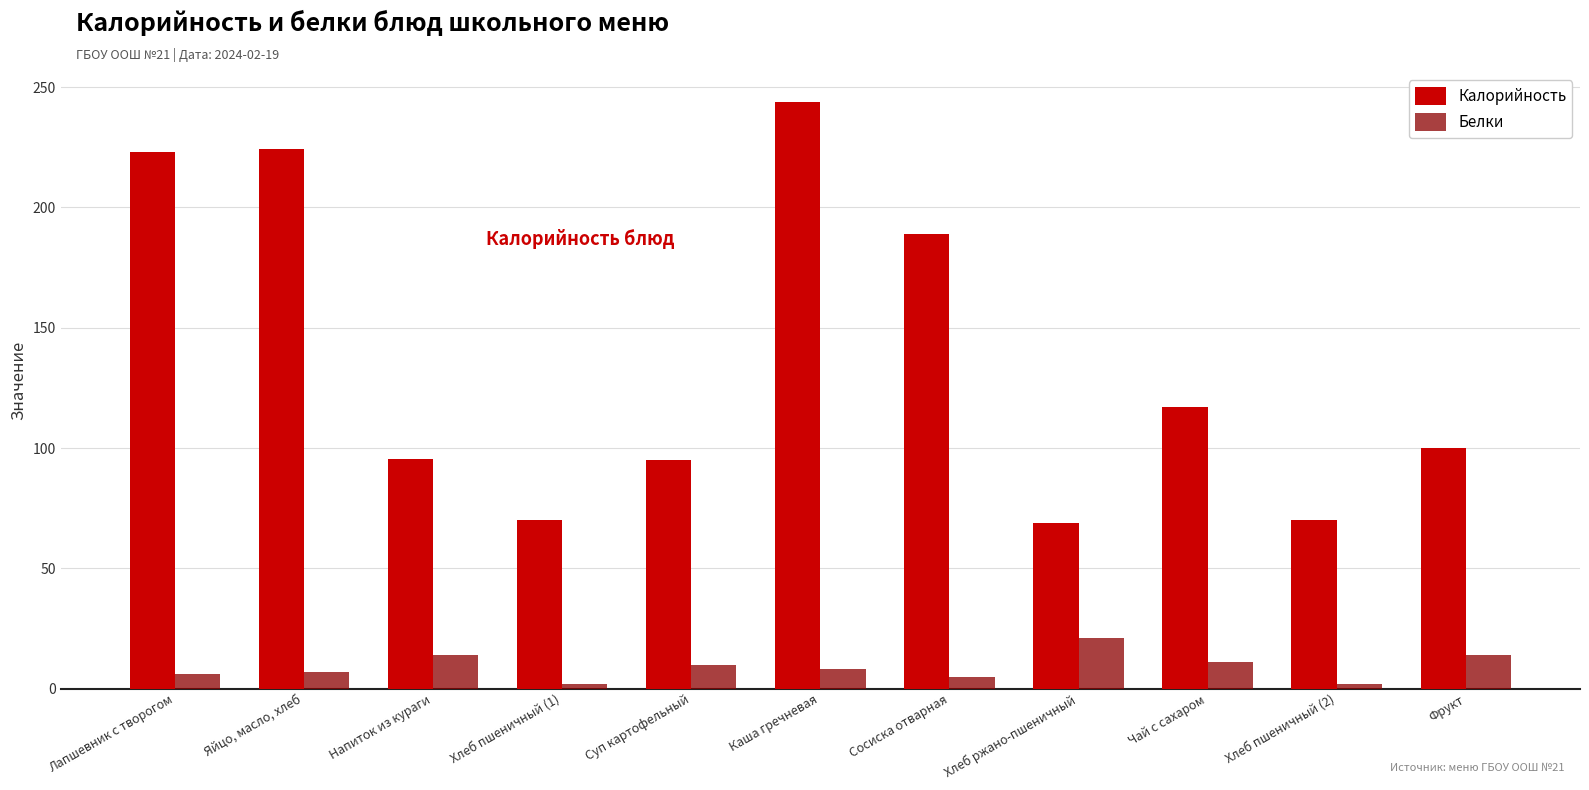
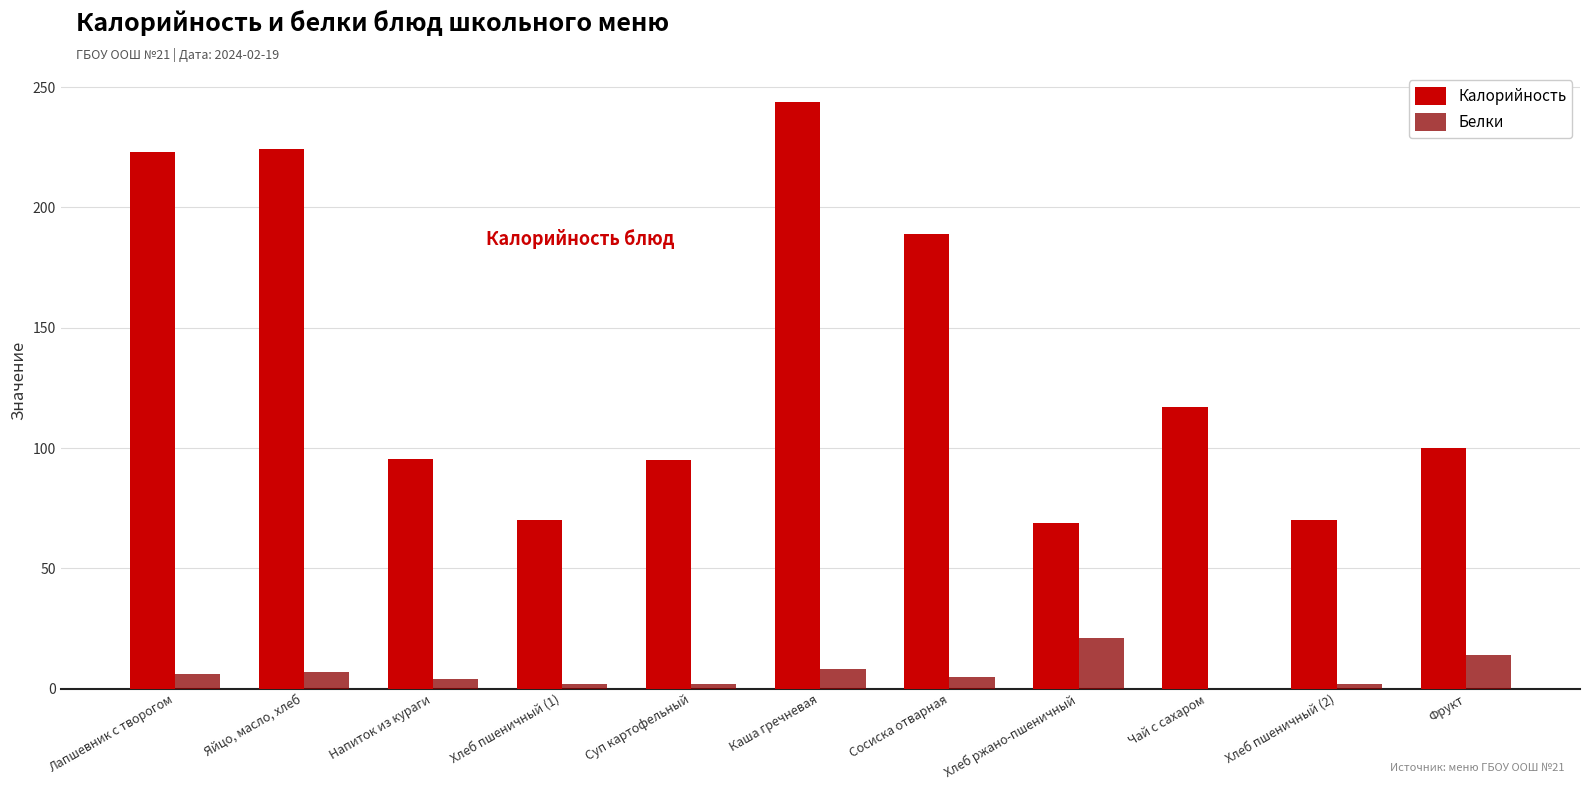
  {
    "Калорийность": {
      "Лапшевник с творогом": 223,
      "Яйцо, масло, хлеб": 224,
      "Напиток из кураги": 95,
      "Хлеб пшеничный (1)": 70,
      "Суп картофельный": 95,
      "Каша гречневая": 244,
      "Сосиска отварная": 189,
      "Хлеб ржано-пшеничный": 69,
      "Чай с сахаром": 117,
      "Хлеб пшеничный (2)": 70,
      "Фрукт": 100
    },
    "Белки": {
      "Лапшевник с творогом": 6,
      "Яйцо, масло, хлеб": 7,
-     "Напиток из кураги": 14,
+     "Напиток из кураги": 4,
      "Хлеб пшеничный (1)": 2,
-     "Суп картофельный": 10,
+     "Суп картофельный": 2,
      "Каша гречневая": 8,
      "Сосиска отварная": 5,
      "Хлеб ржано-пшеничный": 21,
-     "Чай с сахаром": 11,
+     "Чай с сахаром": 0,
      "Хлеб пшеничный (2)": 2,
      "Фрукт": 14
    }
  }
